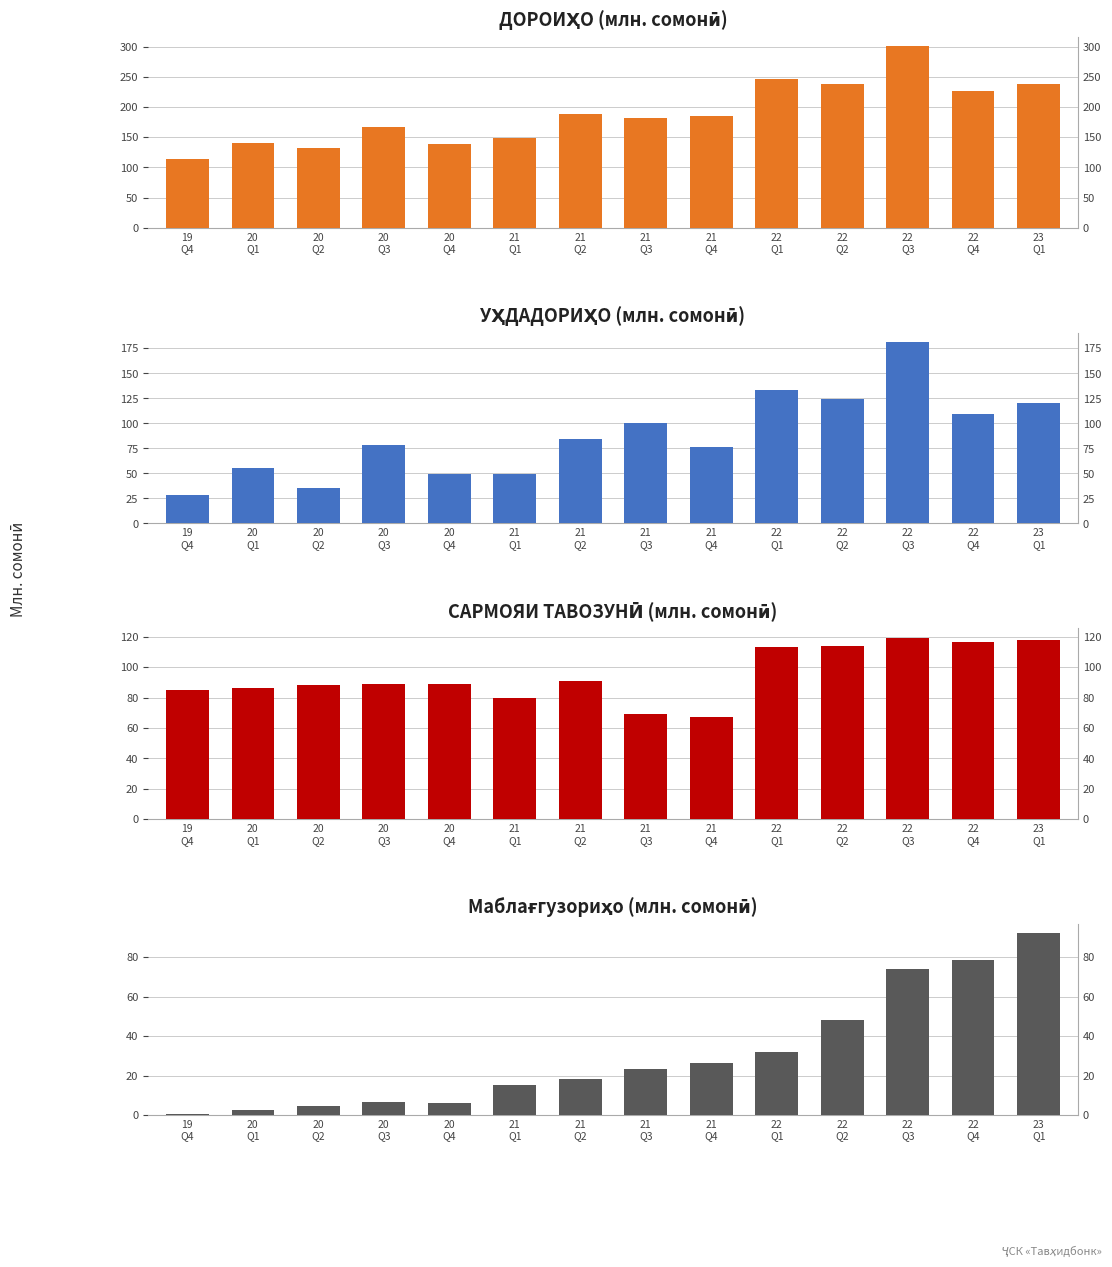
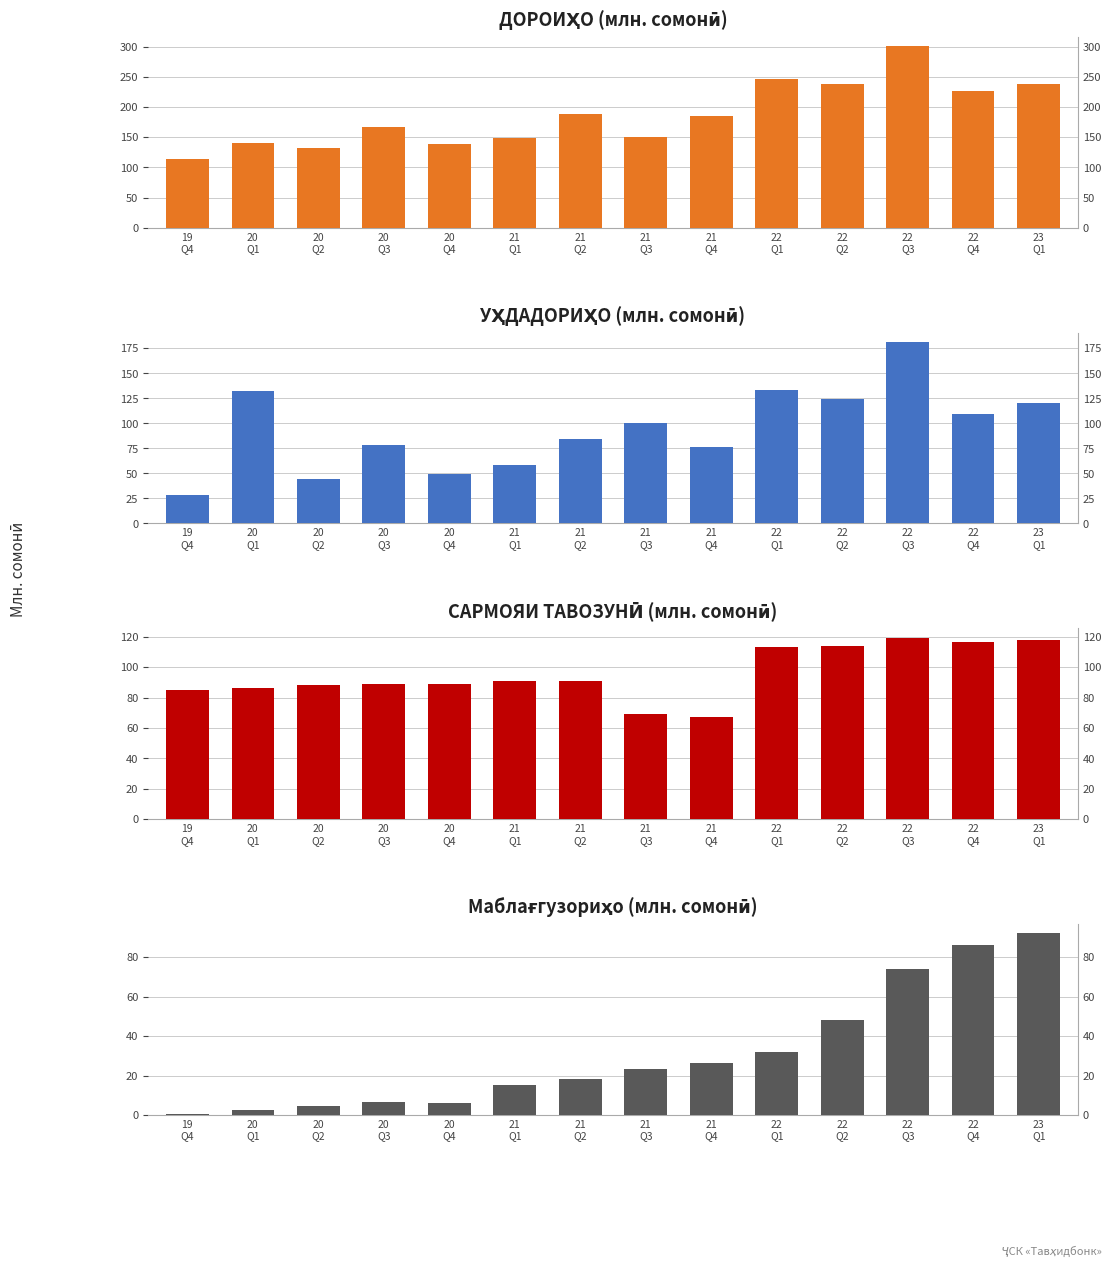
  {
    "ДОРОИҲО (млн. сомонӣ)": {
      "19 Q4": 110,
      "20 Q1": 140,
      "20 Q2": 130,
      "20 Q3": 170,
      "20 Q4": 140,
      "21 Q1": 150,
      "21 Q2": 190,
-     "21 Q3": 180,
+     "21 Q3": 150,
      "21 Q4": 190,
      "22 Q1": 250,
      "22 Q2": 240,
      "22 Q3": 300,
      "22 Q4": 230,
      "23 Q1": 240
    },
    "УҲДАДОРИҲО (млн. сомонӣ)": {
      "19 Q4": 28,
-     "20 Q1": 55,
-     "20 Q2": 35,
+     "20 Q1": 132,
+     "20 Q2": 44,
      "20 Q3": 78,
      "20 Q4": 49,
-     "21 Q1": 49,
+     "21 Q1": 58,
      "21 Q2": 85,
      "21 Q3": 101,
      "21 Q4": 76,
      "22 Q1": 134,
      "22 Q2": 124,
      "22 Q3": 182,
      "22 Q4": 110,
      "23 Q1": 120
    },
    "САРМОЯИ ТАВОЗУНӢ (млн. сомонӣ)": {
      "19 Q4": 85,
      "20 Q1": 86,
      "20 Q2": 88,
      "20 Q3": 89,
      "20 Q4": 89,
-     "21 Q1": 80,
+     "21 Q1": 91,
      "21 Q2": 91,
      "21 Q3": 69,
      "21 Q4": 68,
      "22 Q1": 113,
      "22 Q2": 114,
      "22 Q3": 120,
      "22 Q4": 117,
      "23 Q1": 118
    },
    "Маблағгузориҳо (млн. сомонӣ)": {
      "20 Q1": 3,
      "20 Q2": 4,
      "20 Q3": 7,
      "20 Q4": 6,
      "21 Q1": 15,
      "21 Q2": 18,
      "21 Q3": 23,
      "21 Q4": 26,
      "22 Q1": 32,
      "22 Q2": 48,
      "22 Q3": 74,
-     "22 Q4": 79,
+     "22 Q4": 86,
      "23 Q1": 92
    }
  }
